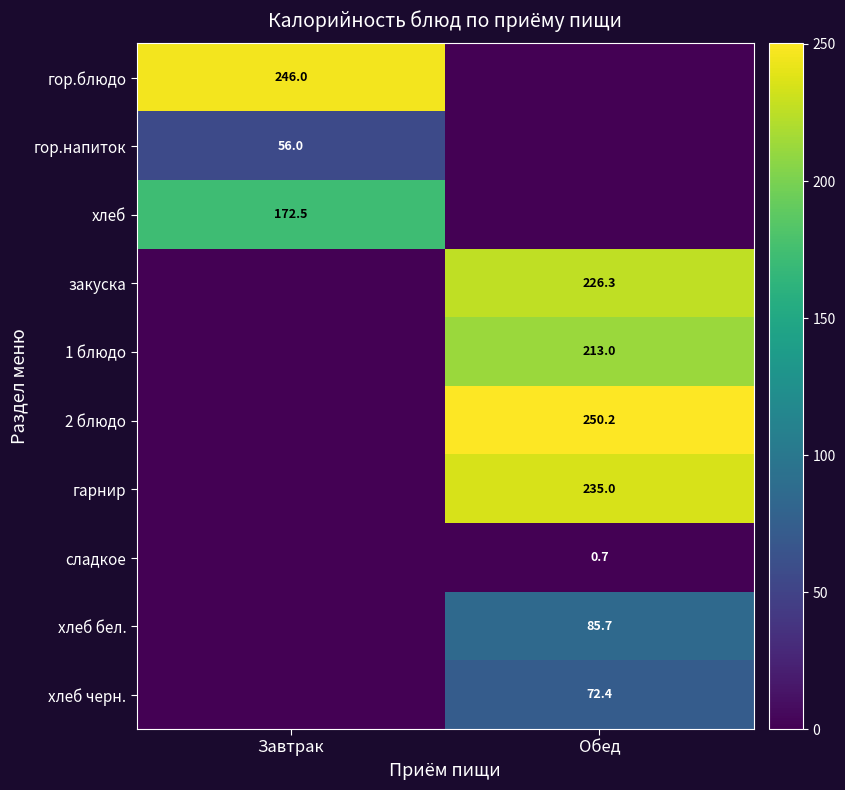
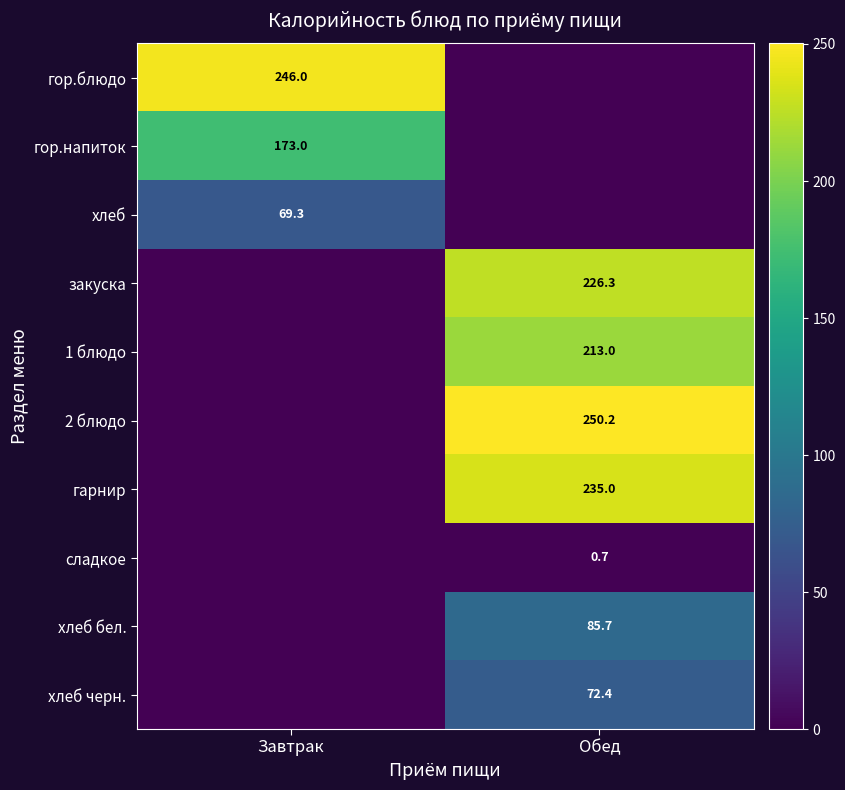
  {
    "гор.блюдо": {
      "Завтрак": 246.0
    },
    "гор.напиток": {
-     "Завтрак": 56.0
+     "Завтрак": 173.0
    },
    "хлеб": {
-     "Завтрак": 172.5
+     "Завтрак": 69.3
    },
    "закуска": {
      "Обед": 226.3
    },
    "1 блюдо": {
      "Обед": 213.0
    },
    "2 блюдо": {
      "Обед": 250.2
    },
    "гарнир": {
      "Обед": 235.0
    },
    "сладкое": {
      "Обед": 0.7
    },
    "хлеб бел.": {
      "Обед": 85.7
    },
    "хлеб черн.": {
      "Обед": 72.4
    }
  }
